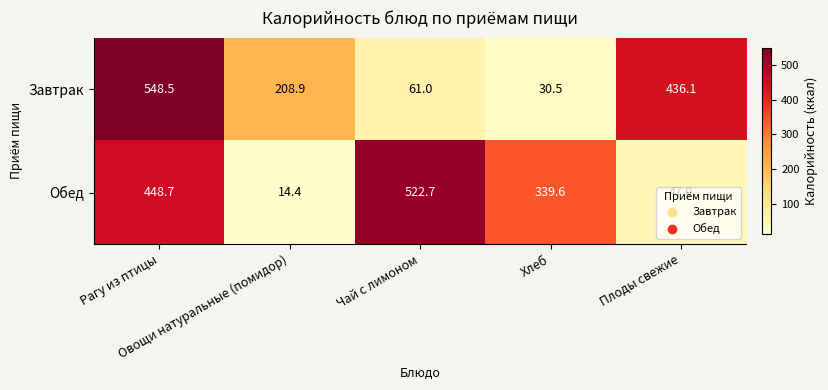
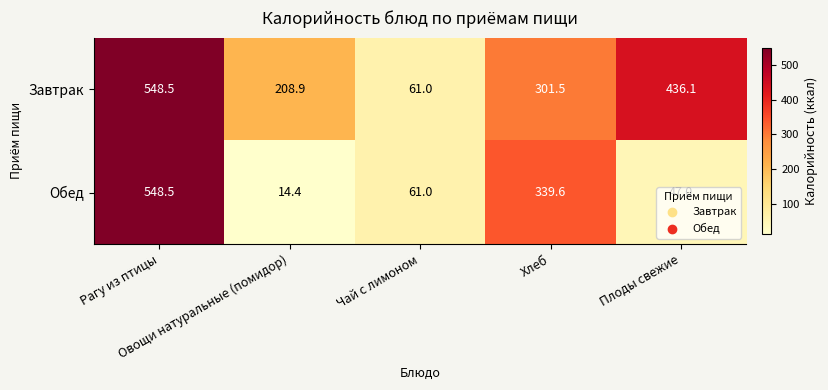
  {
    "Завтрак": {
      "Рагу из птицы": 548.5,
      "Овощи натуральные (помидор)": 208.9,
      "Чай с лимоном": 61.0,
-     "Хлеб": 30.5,
+     "Хлеб": 301.5,
      "Плоды свежие": 436.1
    },
    "Обед": {
-     "Рагу из птицы": 448.7,
+     "Рагу из птицы": 548.5,
      "Овощи натуральные (помидор)": 14.4,
-     "Чай с лимоном": 522.7,
+     "Чай с лимоном": 61.0,
      "Хлеб": 339.6
    }
  }
